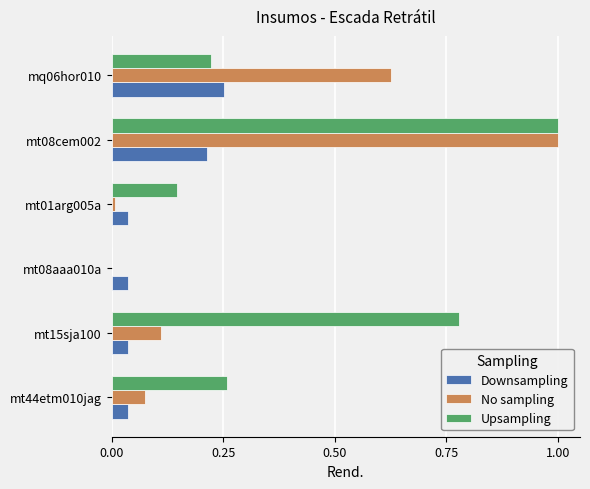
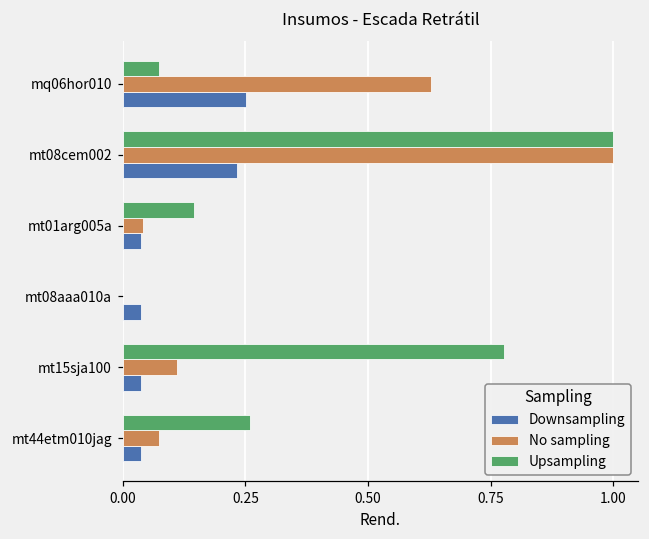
  {
    "Downsampling": {
      "mq06hor010": 0.25,
-     "mt08cem002": 0.21,
+     "mt08cem002": 0.23,
      "mt01arg005a": 0.04,
      "mt08aaa010a": 0.04,
      "mt15sja100": 0.04,
      "mt44etm010jag": 0.04
    },
    "No sampling": {
      "mq06hor010": 0.63,
      "mt08cem002": 1.00,
-     "mt01arg005a": 0.01,
+     "mt01arg005a": 0.04,
      "mt15sja100": 0.11,
      "mt44etm010jag": 0.07
    },
    "Upsampling": {
-     "mq06hor010": 0.22,
+     "mq06hor010": 0.07,
      "mt08cem002": 1.00,
      "mt01arg005a": 0.15,
      "mt15sja100": 0.78,
      "mt44etm010jag": 0.26
    }
  }
